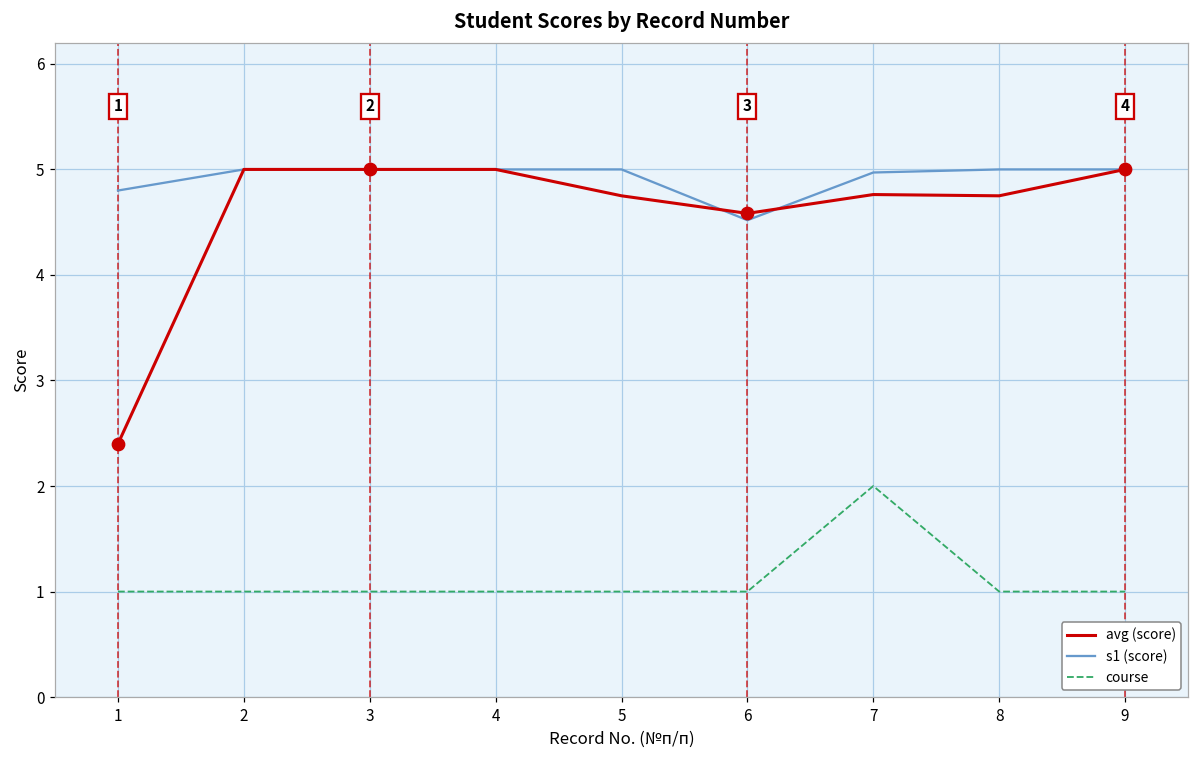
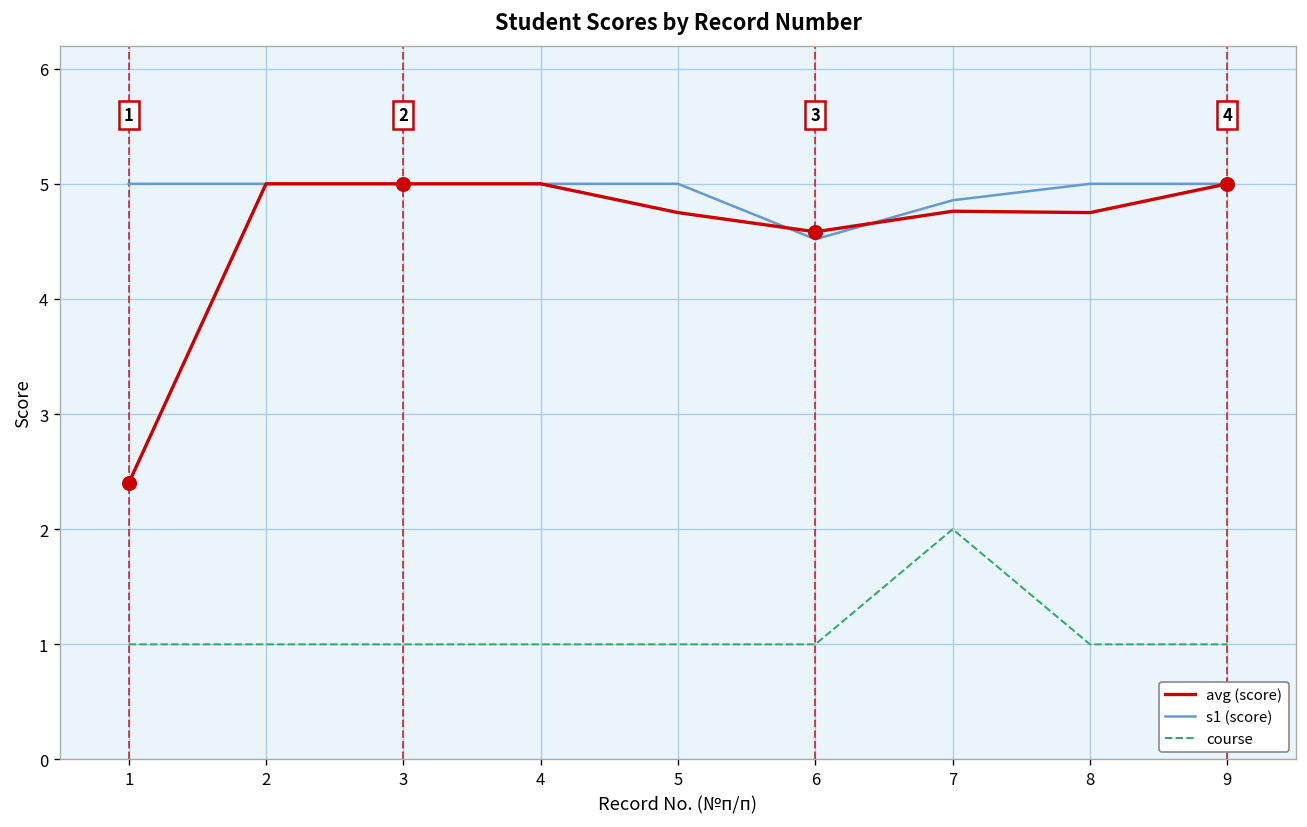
  {
    "s1 (score)": {
-     "1": 4.8,
+     "1": 5.0,
      "5": 5.0,
      "6": 4.5,
-     "7": 5.0,
+     "7": 4.9,
      "8": 5.0
    },
    "course": {
      "1": 1.0,
      "2": 1.0,
      "3": 1.0,
      "4": 1.0,
      "5": 1.0,
      "6": 1.0,
      "7": 2.0,
      "8": 1.0,
      "9": 1.0
    }
  }
